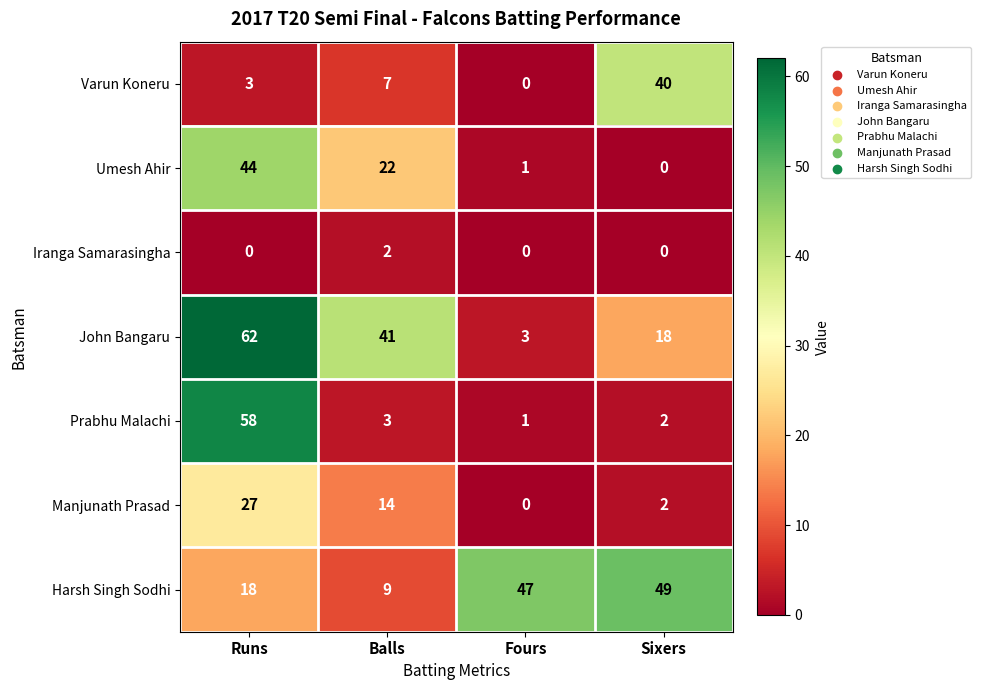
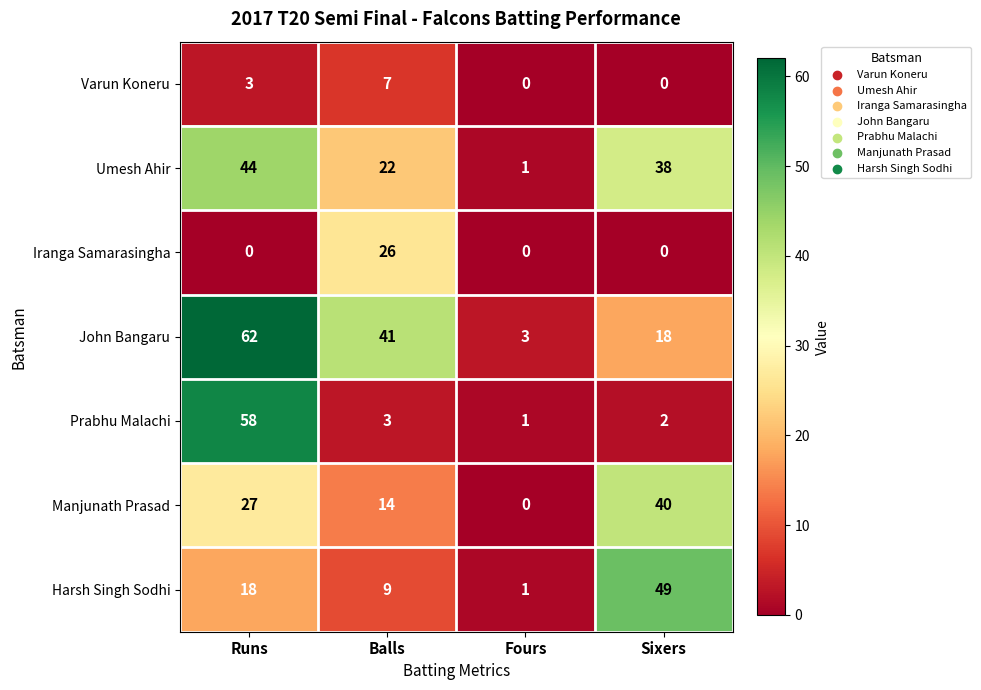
  {
    "Varun Koneru": {
      "Runs": 3,
      "Balls": 7,
      "Fours": 0,
-     "Sixers": 40
+     "Sixers": 0
    },
    "Umesh Ahir": {
      "Runs": 44,
      "Balls": 22,
      "Fours": 1,
-     "Sixers": 0
+     "Sixers": 38
    },
    "Iranga Samarasingha": {
      "Runs": 0,
-     "Balls": 2,
+     "Balls": 26,
      "Fours": 0,
      "Sixers": 0
    },
    "John Bangaru": {
      "Runs": 62,
      "Balls": 41,
      "Fours": 3,
      "Sixers": 18
    },
    "Prabhu Malachi": {
      "Runs": 58,
      "Balls": 3,
      "Fours": 1,
      "Sixers": 2
    },
    "Manjunath Prasad": {
      "Runs": 27,
      "Balls": 14,
      "Fours": 0,
-     "Sixers": 2
+     "Sixers": 40
    },
    "Harsh Singh Sodhi": {
      "Runs": 18,
      "Balls": 9,
-     "Fours": 47,
+     "Fours": 1,
      "Sixers": 49
    }
  }
